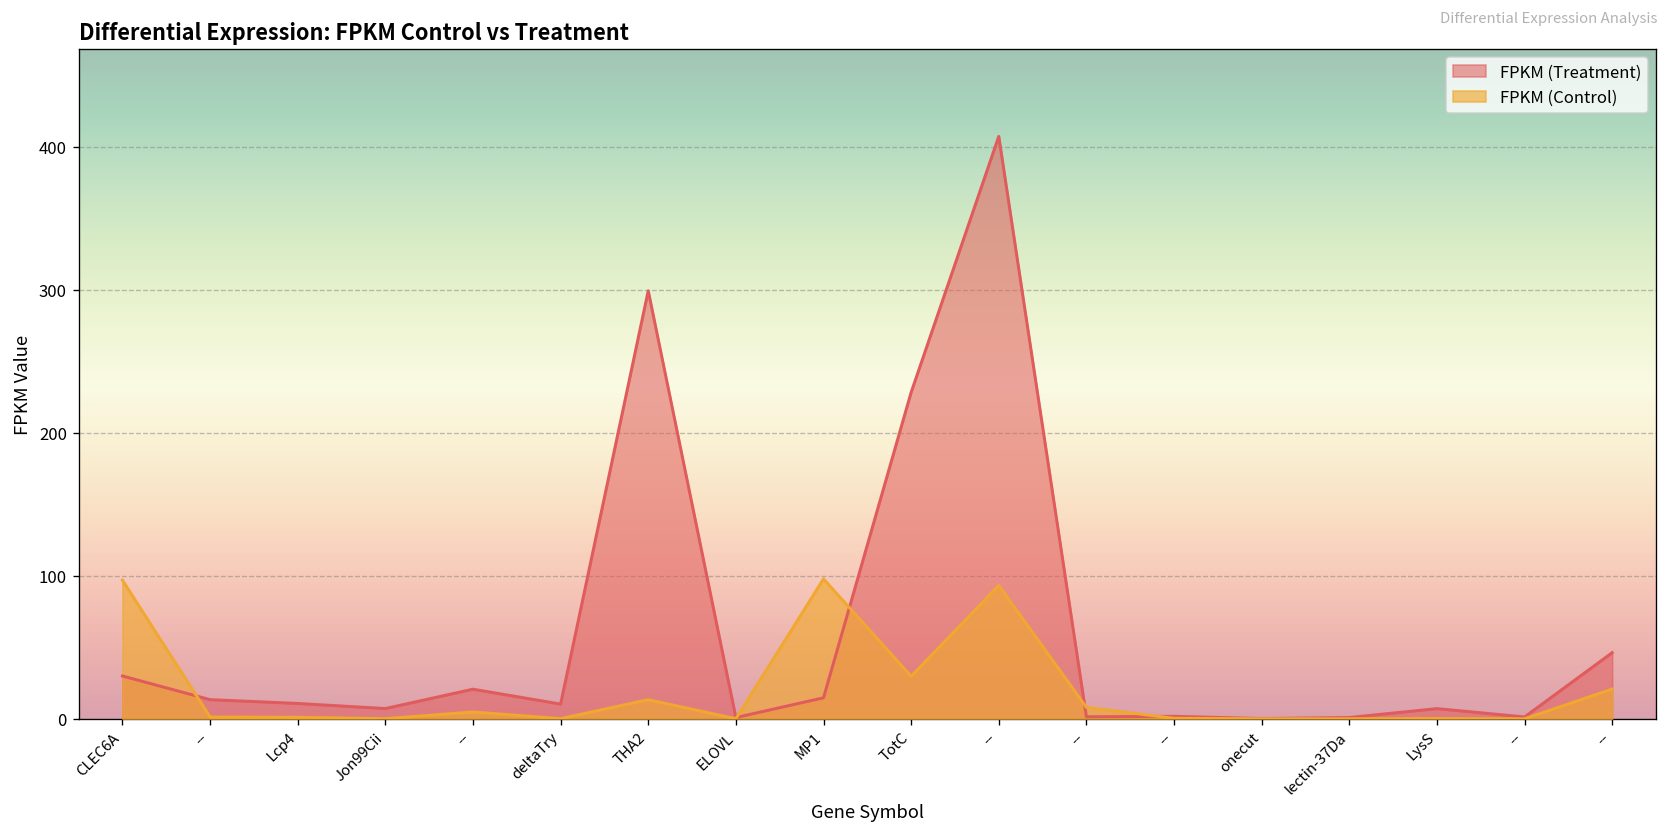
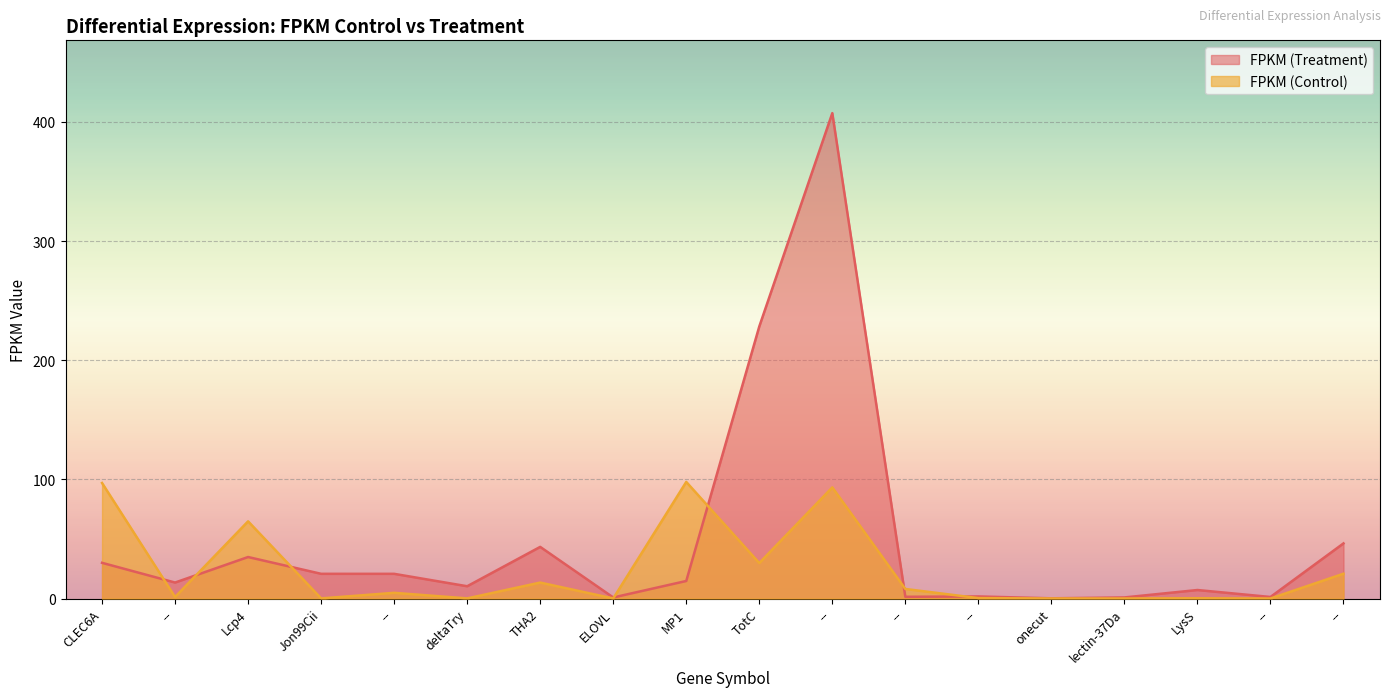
  {
    "FPKM (Treatment)": {
      "CLEC6A": 30,
-     "Lcp4": 11,
-     "Jon99Cii": 7,
+     "Lcp4": 35,
+     "Jon99Cii": 21,
      "deltaTry": 10,
-     "THA2": 299,
+     "THA2": 43,
      "MP1": 15,
      "TotC": 228,
      "LysS": 7
    },
    "FPKM (Control)": {
      "CLEC6A": 97,
-     "Lcp4": 1,
+     "Lcp4": 65,
      "Jon99Cii": 0,
      "deltaTry": 0,
      "THA2": 13,
      "MP1": 98,
      "TotC": 30,
      "LysS": 0
    }
  }
